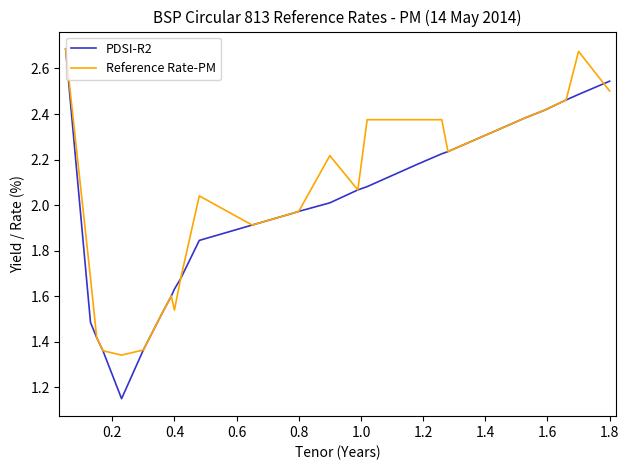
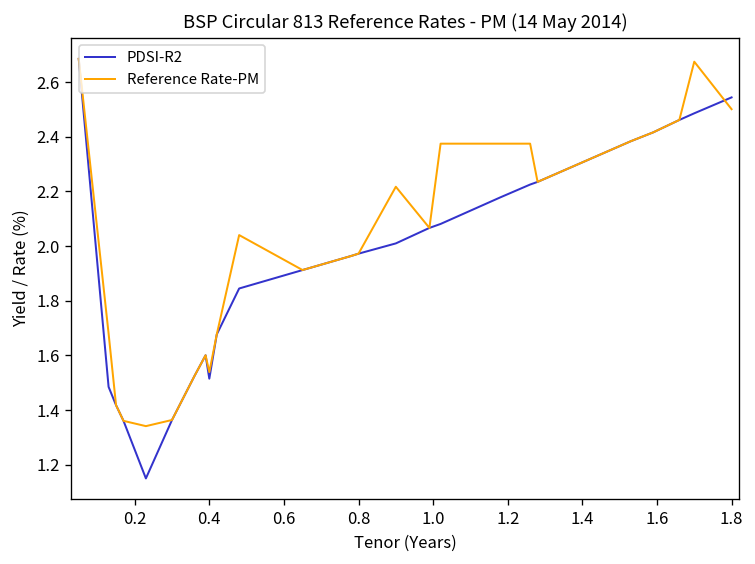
  {
    "PDSI-R2": {
-     "0.4": 1.63,
+     "0.4": 1.52,
      "1.8": 2.54
    },
    "Reference Rate-PM": {
      "0.4": 1.54,
      "1.8": 2.50
    }
  }
